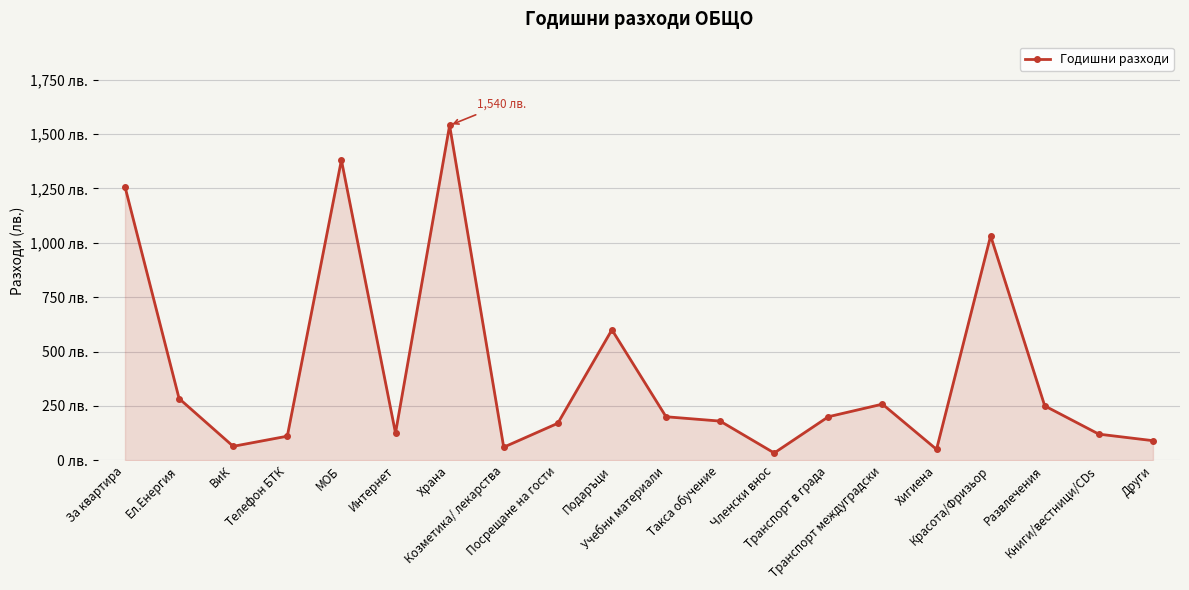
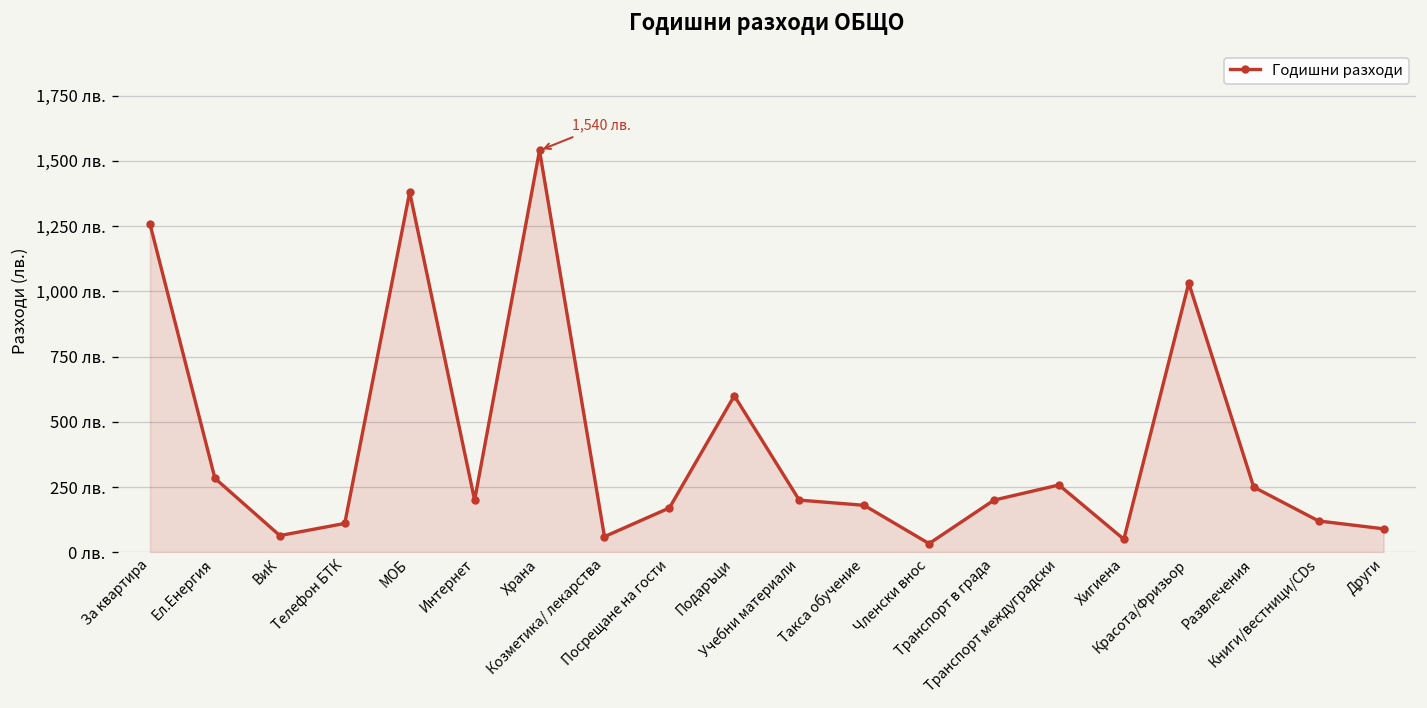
  {
    "За квартира": "1,260 лв.",
    "Ел.Енергия": "280 лв.",
    "ВиК": "60 лв.",
    "Телефон БТК": "110 лв.",
    "МОБ": "1,380 лв.",
-   "Интернет": "130 лв.",
+   "Интернет": "200 лв.",
    "Козметика/ лекарства": "60 лв.",
    "Посрещане на гости": "170 лв.",
    "Подаръци": "600 лв.",
    "Учебни материали": "200 лв.",
    "Такса обучение": "180 лв.",
    "Членски внос": "30 лв.",
    "Транспорт в града": "200 лв.",
    "Транспорт междуградски": "260 лв.",
    "Хигиена": "50 лв.",
    "Красота/Фризьор": "1,030 лв.",
    "Развлечения": "250 лв.",
    "Книги/вестници/CDs": "120 лв.",
    "Други": "90 лв."
  }
